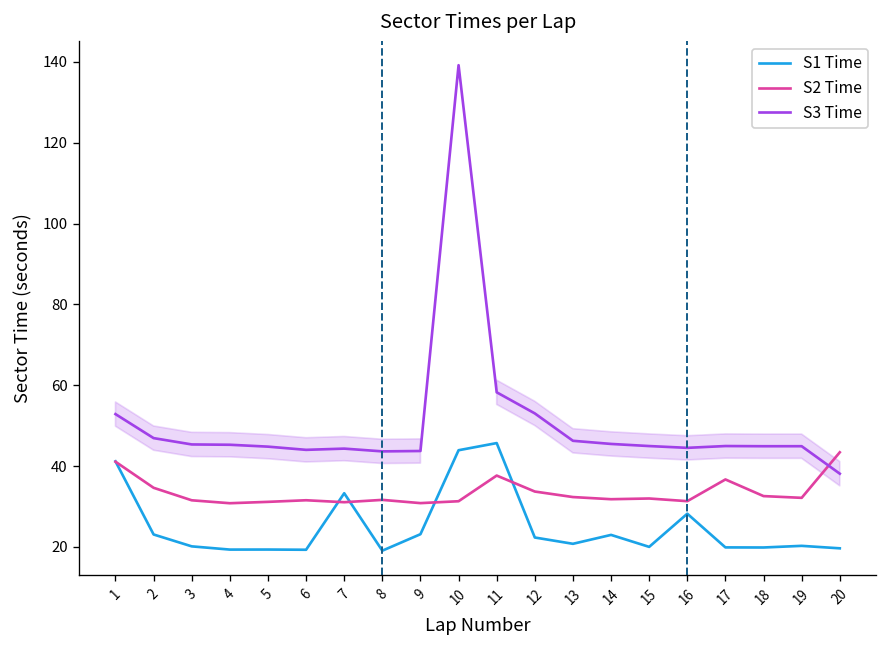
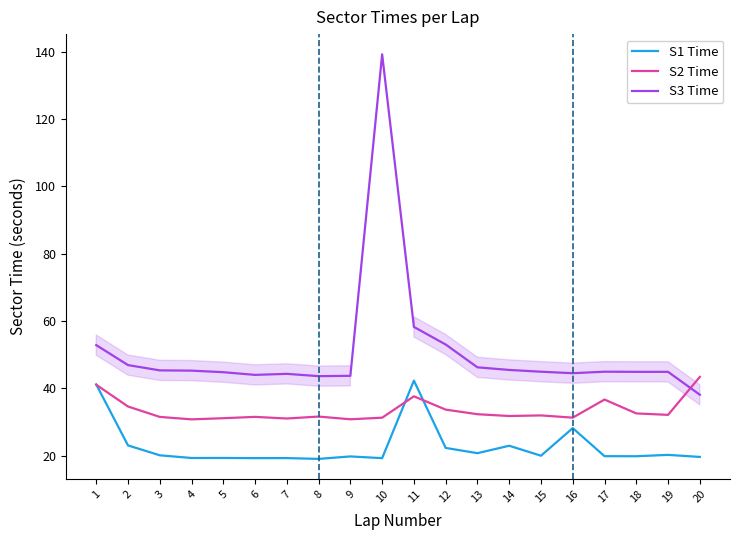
  {
    "S1 Time": {
      "2": 23,
      "3": 20,
      "4": 19,
      "5": 19,
      "6": 19,
-     "7": 33,
+     "7": 19,
      "8": 19,
-     "9": 23,
-     "10": 44,
-     "11": 46,
+     "9": 20,
+     "10": 19,
+     "11": 42,
      "12": 22,
      "13": 21,
      "14": 23,
      "15": 20,
      "16": 28,
      "17": 20,
      "18": 20,
      "19": 20,
      "20": 20
    },
    "S2 Time": {
      "2": 35,
      "3": 32,
      "4": 31,
      "5": 31,
      "6": 32,
      "7": 31,
      "8": 32,
      "9": 31,
      "10": 31,
      "11": 38,
      "12": 34,
      "13": 32,
      "14": 32,
      "15": 32,
      "16": 31,
      "17": 37,
      "18": 33,
      "19": 32,
      "20": 43
    },
    "S3 Time": {
      "1": 53,
      "2": 47,
      "3": 45,
      "4": 45,
      "5": 45,
      "6": 44,
      "7": 44,
      "8": 44,
      "9": 44,
      "10": 139,
      "11": 58,
      "12": 53,
      "13": 46,
      "14": 45,
      "15": 45,
      "16": 45,
      "17": 45,
      "18": 45,
      "19": 45,
      "20": 38
    }
  }
